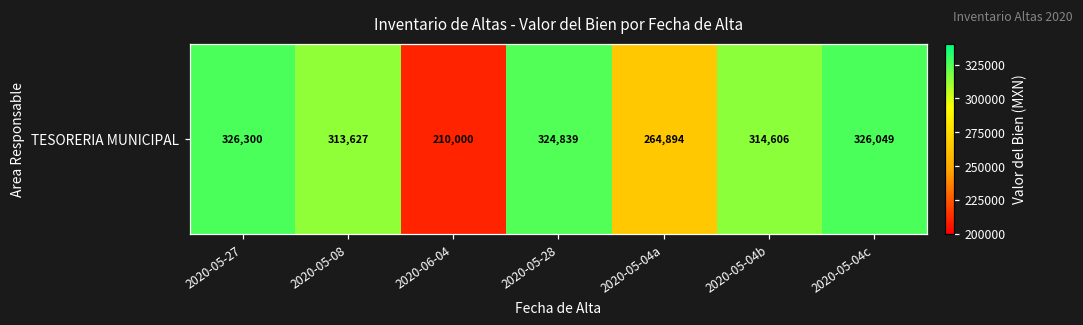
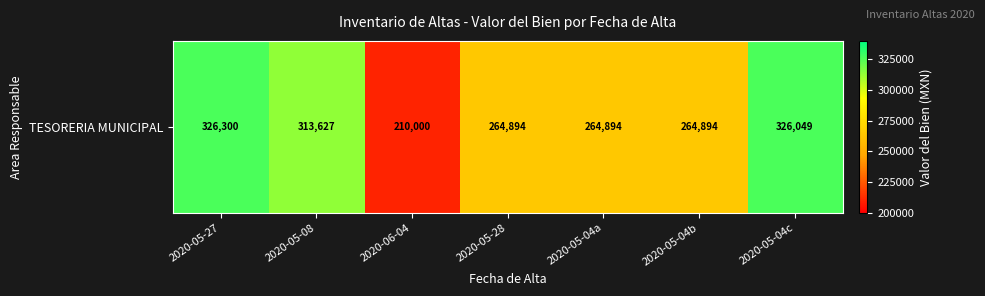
  {
    "TESORERIA MUNICIPAL": {
      "2020-05-27": "326,300",
      "2020-05-08": "313,627",
      "2020-06-04": "210,000",
-     "2020-05-28": "324,839",
+     "2020-05-28": "264,894",
      "2020-05-04a": "264,894",
-     "2020-05-04b": "314,606",
+     "2020-05-04b": "264,894",
      "2020-05-04c": "326,049"
    }
  }
